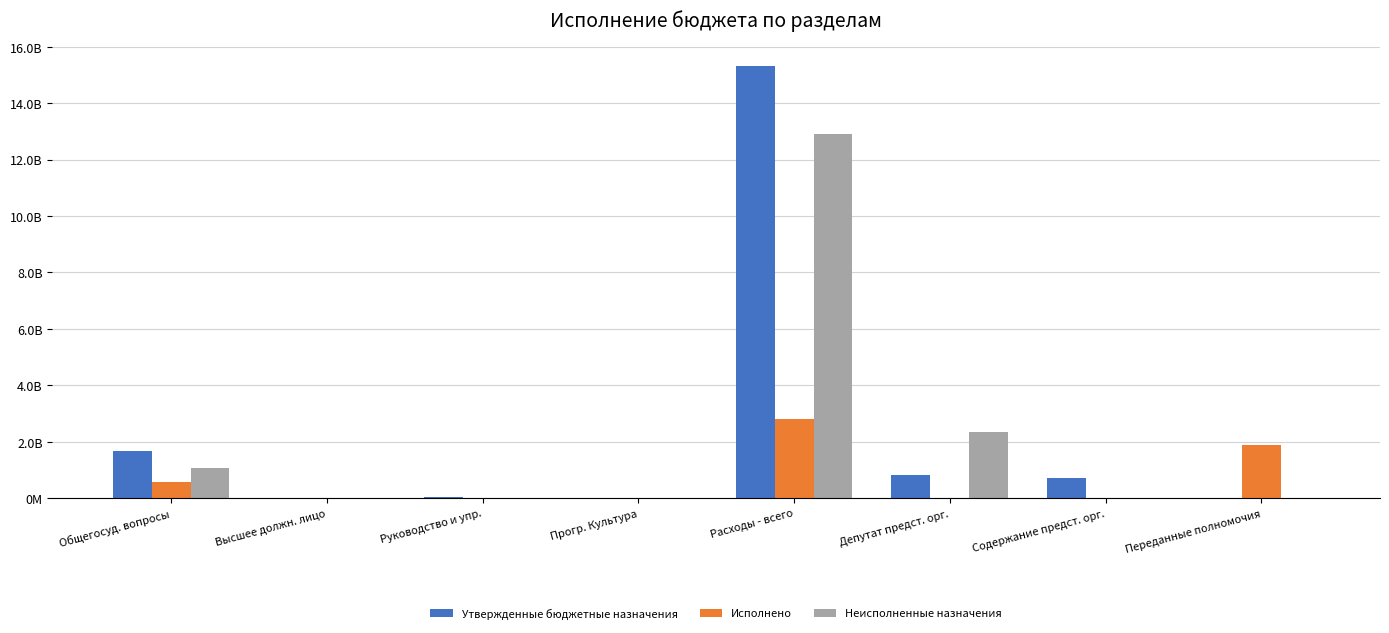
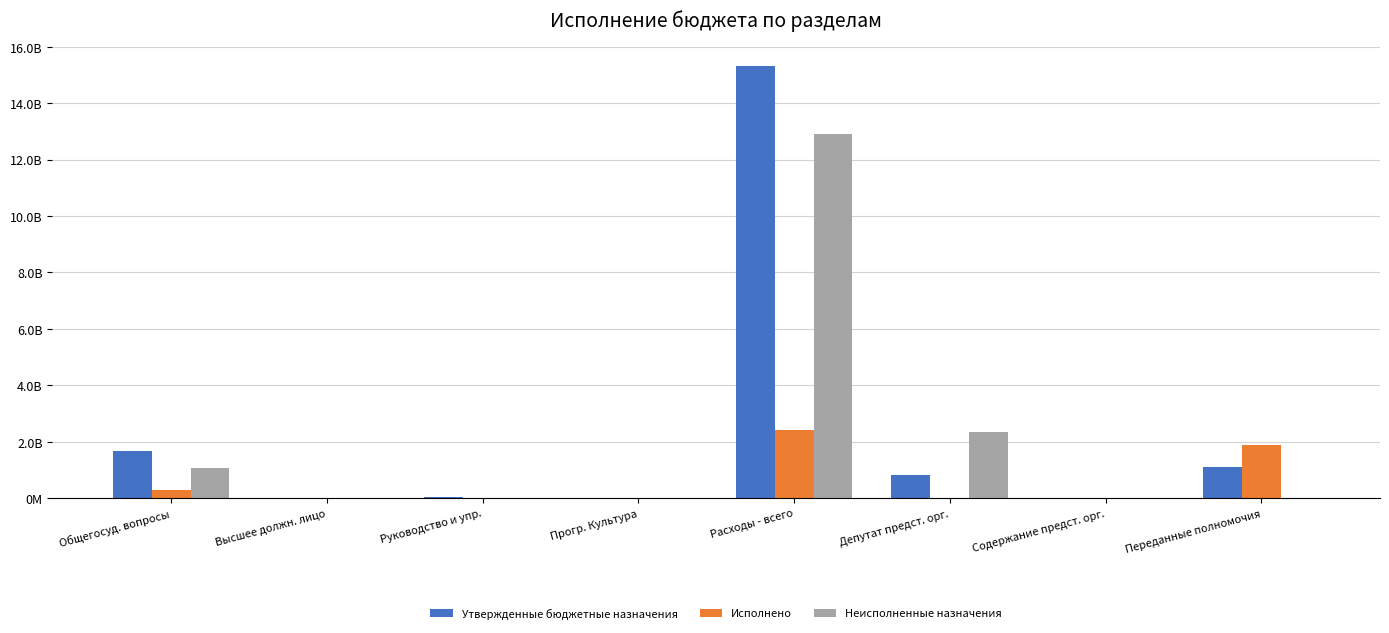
  {
    "Утвержденные бюджетные назначения": {
      "Общегосуд. вопросы": 1700000000,
      "Расходы - всего": 15300000000,
      "Депутат предст. орг.": 800000000,
-     "Содержание предст. орг.": 700000000,
-     "Переданные полномочия": 0
+     "Содержание предст. орг.": 0,
+     "Переданные полномочия": 1100000000
    },
    "Исполнено": {
-     "Общегосуд. вопросы": 600000000,
-     "Расходы - всего": 2800000000,
+     "Общегосуд. вопросы": 300000000,
+     "Расходы - всего": 2400000000,
      "Переданные полномочия": 1900000000
    },
    "Неисполненные назначения": {
      "Общегосуд. вопросы": 1100000000,
      "Расходы - всего": 12900000000,
      "Депутат предст. орг.": 2300000000
    }
  }
